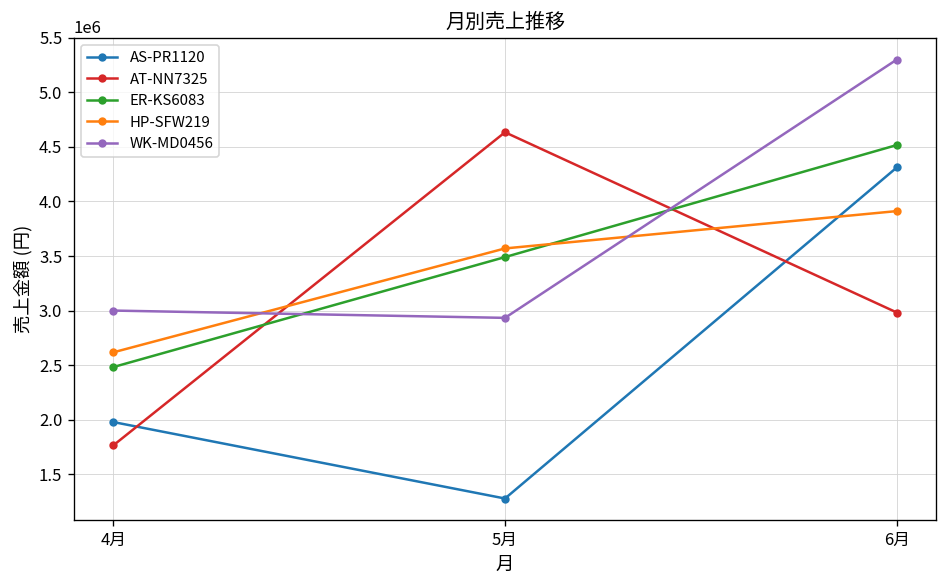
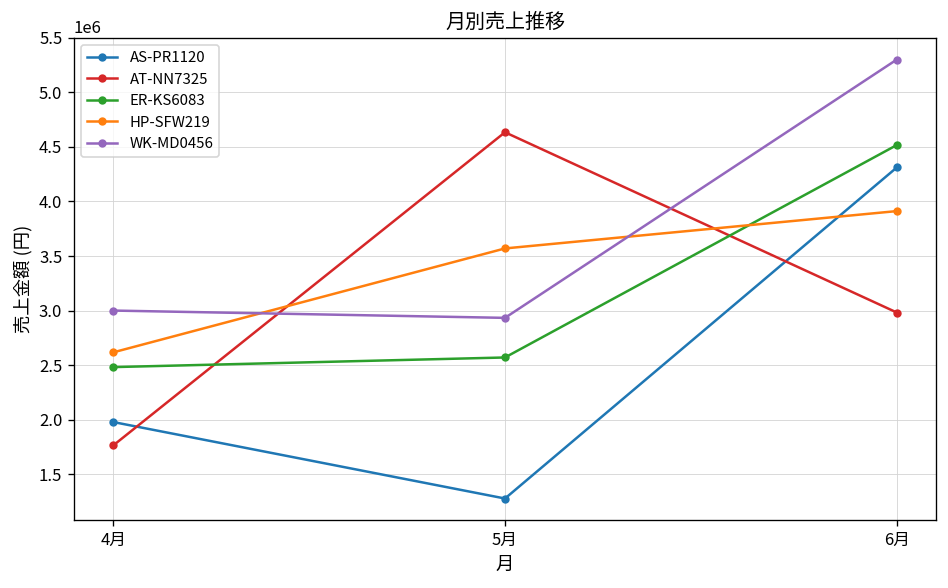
  {
    "AS-PR1120": {
      "4月": 2000000,
      "5月": 1300000,
      "6月": 4300000
    },
    "AT-NN7325": {
      "4月": 1800000,
      "5月": 4600000,
      "6月": 3000000
    },
    "ER-KS6083": {
      "4月": 2500000,
-     "5月": 3500000,
+     "5月": 2600000,
      "6月": 4500000
    },
    "HP-SFW219": {
      "4月": 2600000,
      "5月": 3600000,
      "6月": 3900000
    },
    "WK-MD0456": {
      "4月": 3000000,
      "5月": 2900000,
      "6月": 5300000
    }
  }
